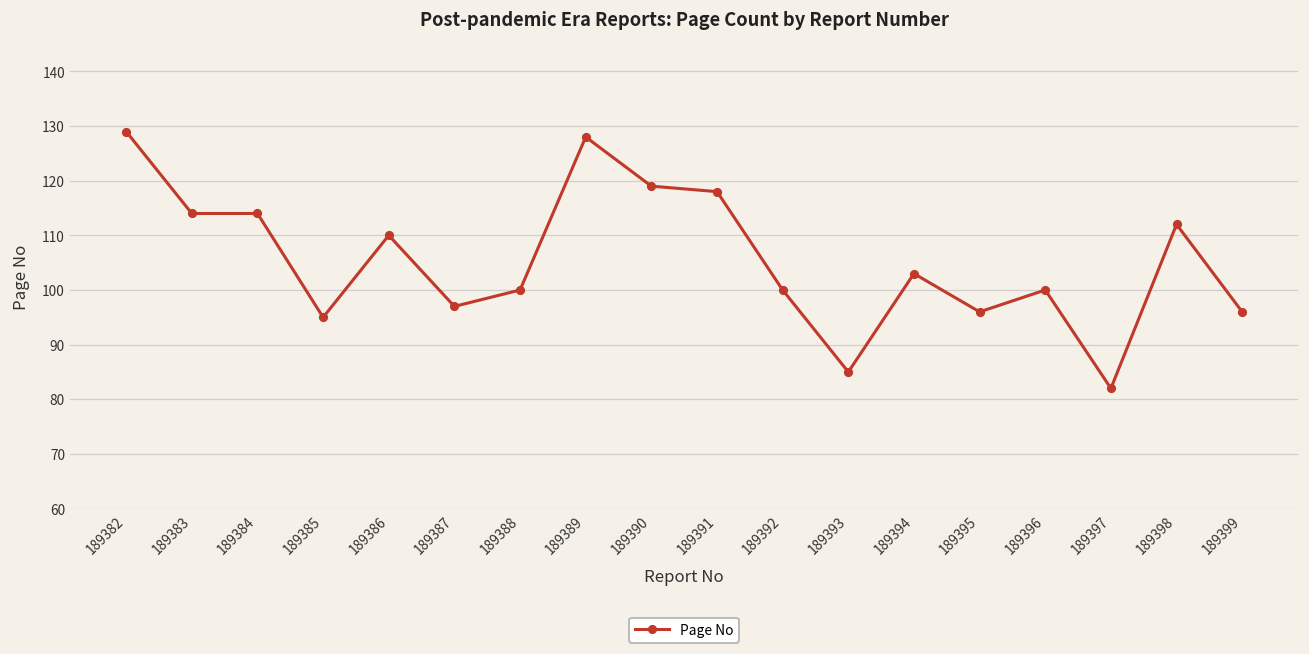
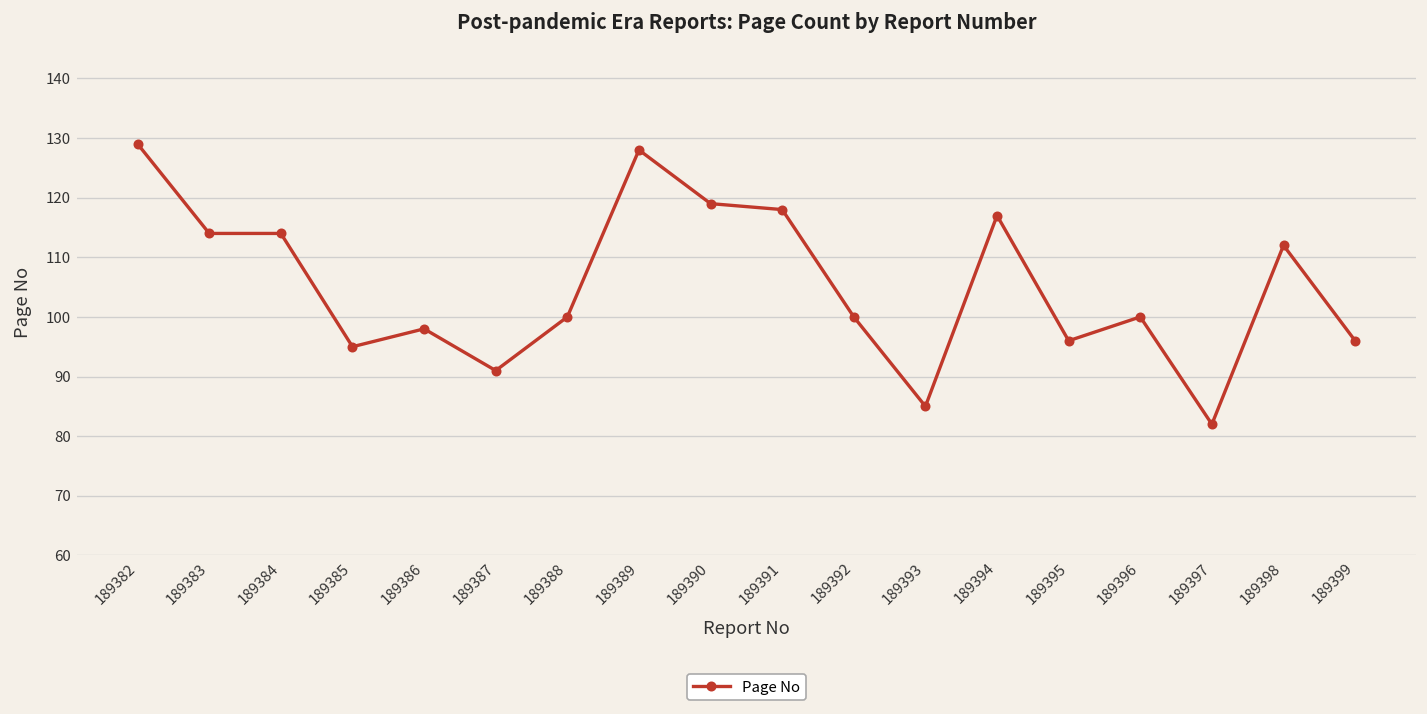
  {
    "189382": 129,
    "189383": 114,
    "189384": 114,
    "189385": 95,
-   "189386": 110,
-   "189387": 97,
+   "189386": 98,
+   "189387": 91,
    "189388": 100,
    "189389": 128,
    "189390": 119,
    "189391": 118,
    "189392": 100,
    "189393": 85,
-   "189394": 103,
+   "189394": 117,
    "189395": 96,
    "189396": 100,
    "189397": 82,
    "189398": 112,
    "189399": 96
  }
